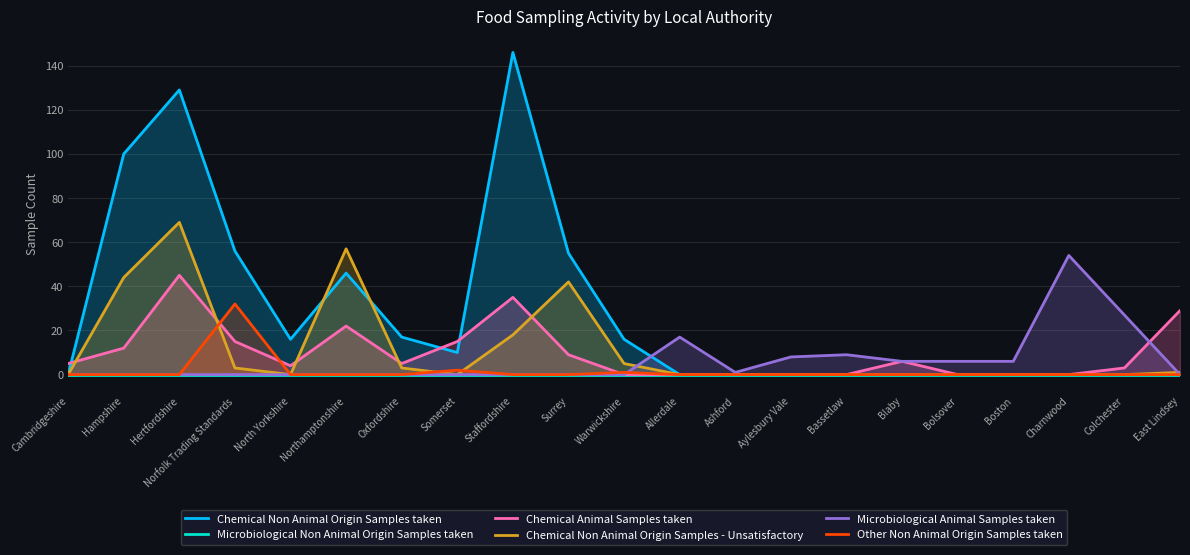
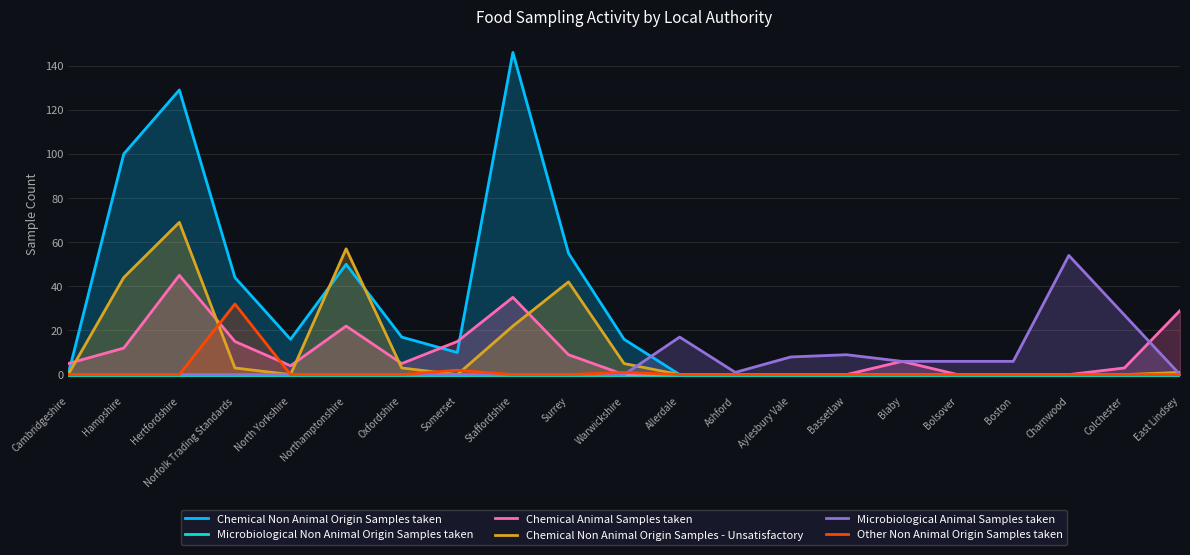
  {
    "Chemical Non Animal Origin Samples taken": {
      "Hampshire": 100,
      "Hertfordshire": 129,
-     "Norfolk Trading Standards": 56,
+     "Norfolk Trading Standards": 44,
      "North Yorkshire": 16,
-     "Northamptonshire": 46,
+     "Northamptonshire": 50,
      "Oxfordshire": 17,
      "Somerset": 10,
      "Staffordshire": 146,
      "Surrey": 55,
      "Warwickshire": 16
    },
    "Chemical Animal Samples taken": {
      "Cambridgeshire": 5,
      "Hampshire": 12,
      "Hertfordshire": 45,
      "Norfolk Trading Standards": 15,
      "North Yorkshire": 4,
      "Northamptonshire": 22,
      "Oxfordshire": 5,
      "Somerset": 15,
      "Staffordshire": 35,
      "Surrey": 9,
      "Colchester": 3,
      "East Lindsey": 29
    },
    "Chemical Non Animal Origin Samples - Unsatisfactory": {
      "Hampshire": 44,
      "Hertfordshire": 69,
      "Norfolk Trading Standards": 3,
      "Northamptonshire": 57,
      "Oxfordshire": 3,
-     "Staffordshire": 18,
+     "Staffordshire": 22,
      "Surrey": 42,
      "Warwickshire": 5
    },
    "Microbiological Animal Samples taken": {
      "Allerdale": 17,
      "Aylesbury Vale": 8,
      "Bassetlaw": 9,
      "Bolsover": 6,
      "Boston": 6,
      "Charnwood": 54,
      "Colchester": 27
    },
    "Other Non Animal Origin Samples taken": {
      "Norfolk Trading Standards": 32,
      "Somerset": 2
    }
  }
